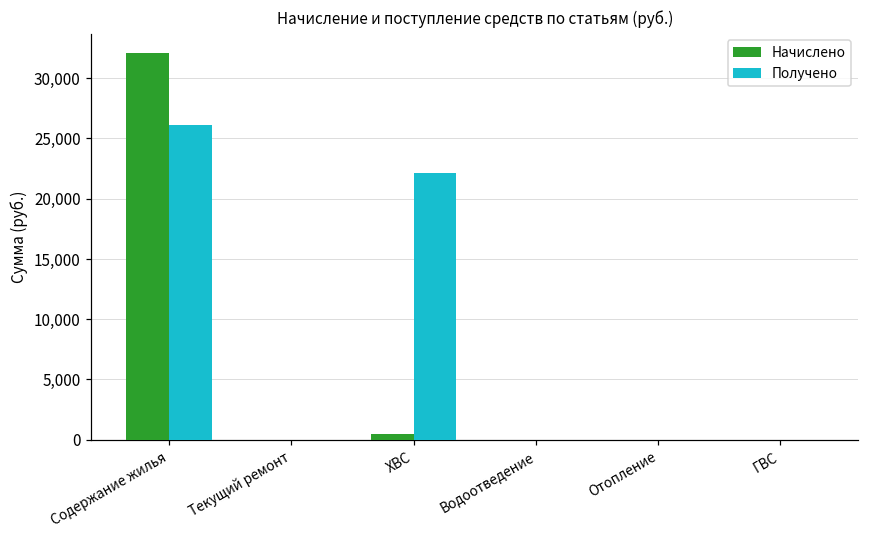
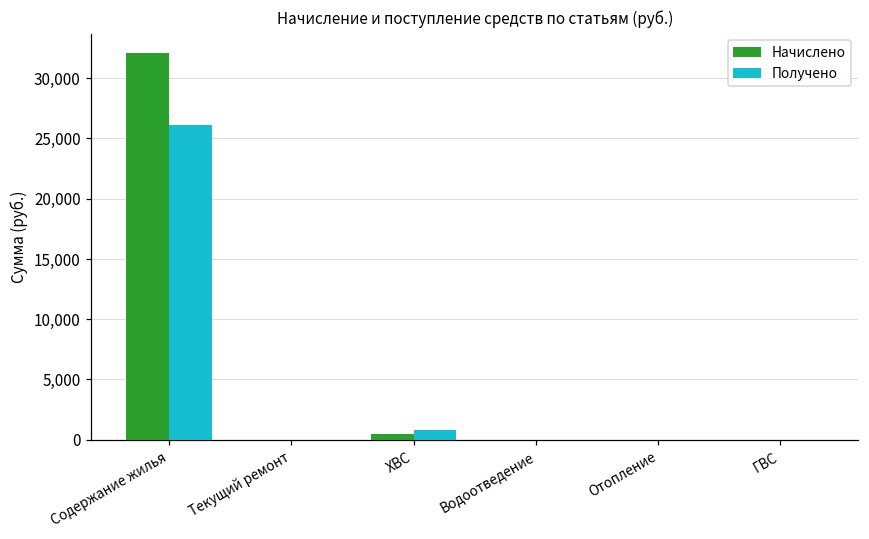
  {
    "Начислено": {
      "Содержание жилья": "32,100",
      "Текущий ремонт": "0",
      "ХВС": "500",
      "Водоотведение": "0",
      "Отопление": "0",
      "ГВС": "0"
    },
    "Получено": {
      "Содержание жилья": "26,200",
      "Текущий ремонт": "0",
-     "ХВС": "22,200",
+     "ХВС": "800",
      "Водоотведение": "0",
      "Отопление": "0",
      "ГВС": "0"
    }
  }
